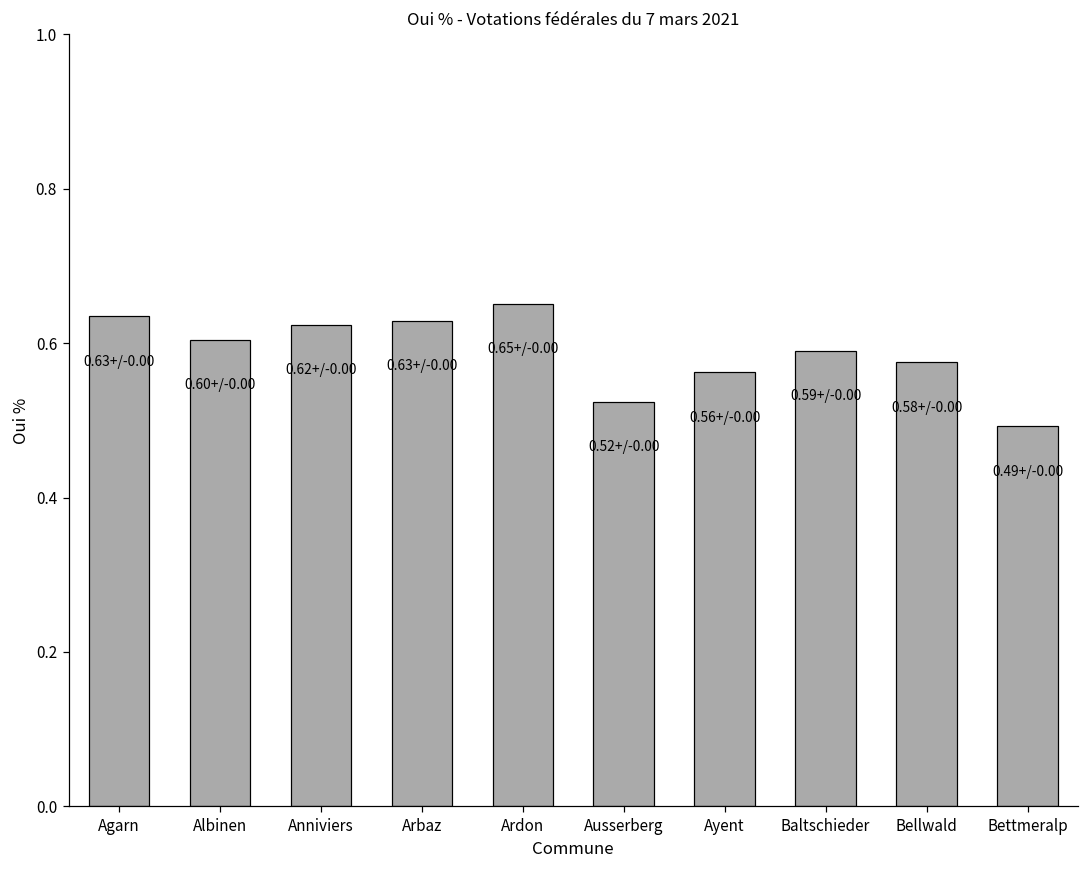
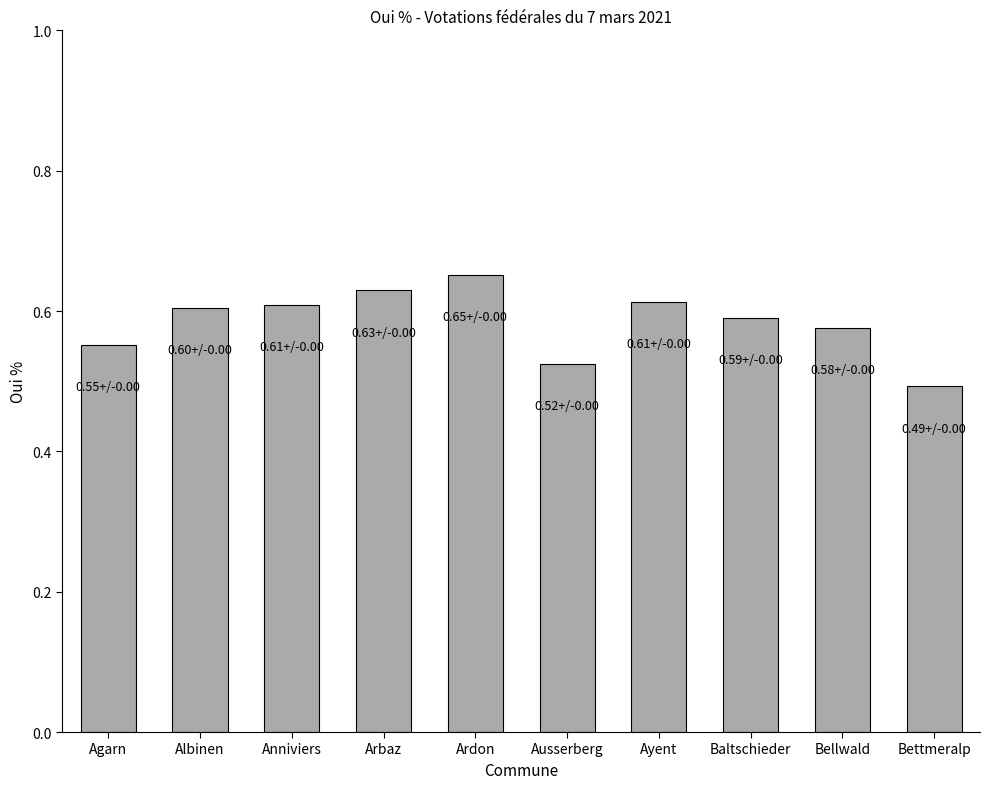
  {
-   "Agarn": "0.63+/",
+   "Agarn": "0.55+/",
    "Albinen": "0.60+/",
-   "Anniviers": "0.62+/",
+   "Anniviers": "0.61+/",
    "Arbaz": "0.63+/",
    "Ardon": "0.65+/",
    "Ausserberg": "0.52+/",
-   "Ayent": "0.56+/",
+   "Ayent": "0.61+/",
    "Baltschieder": "0.59+/",
    "Bellwald": "0.58+/",
    "Bettmeralp": "0.49+/"
  }
